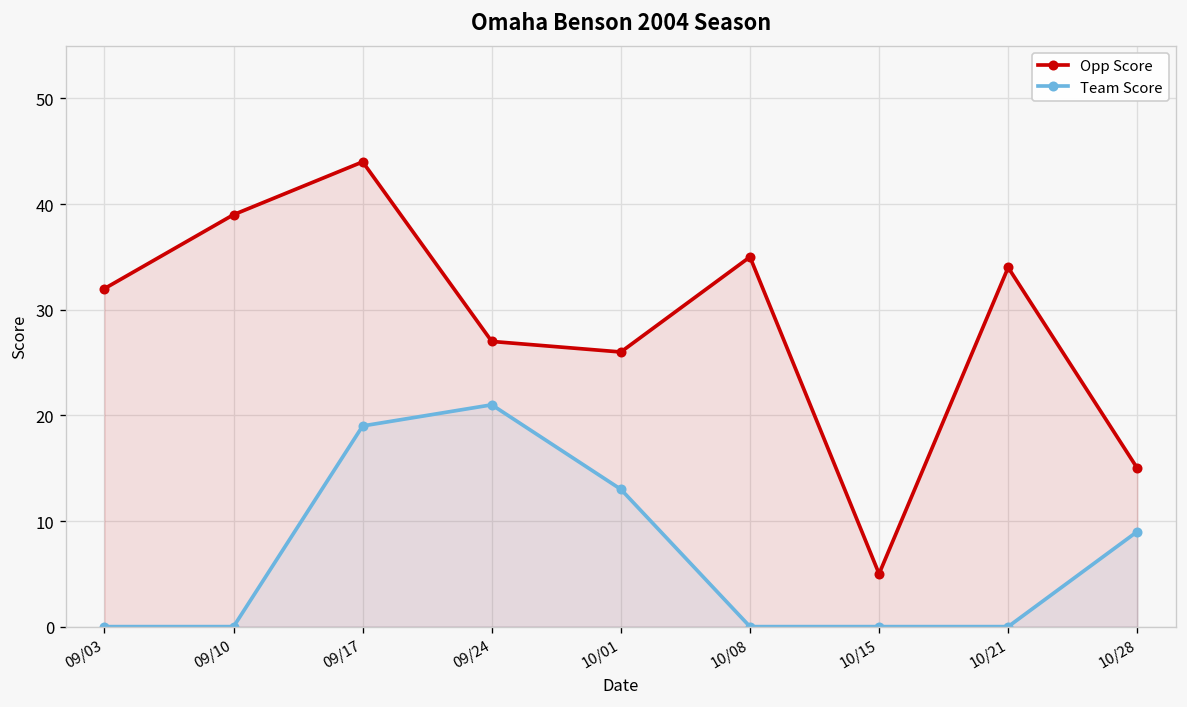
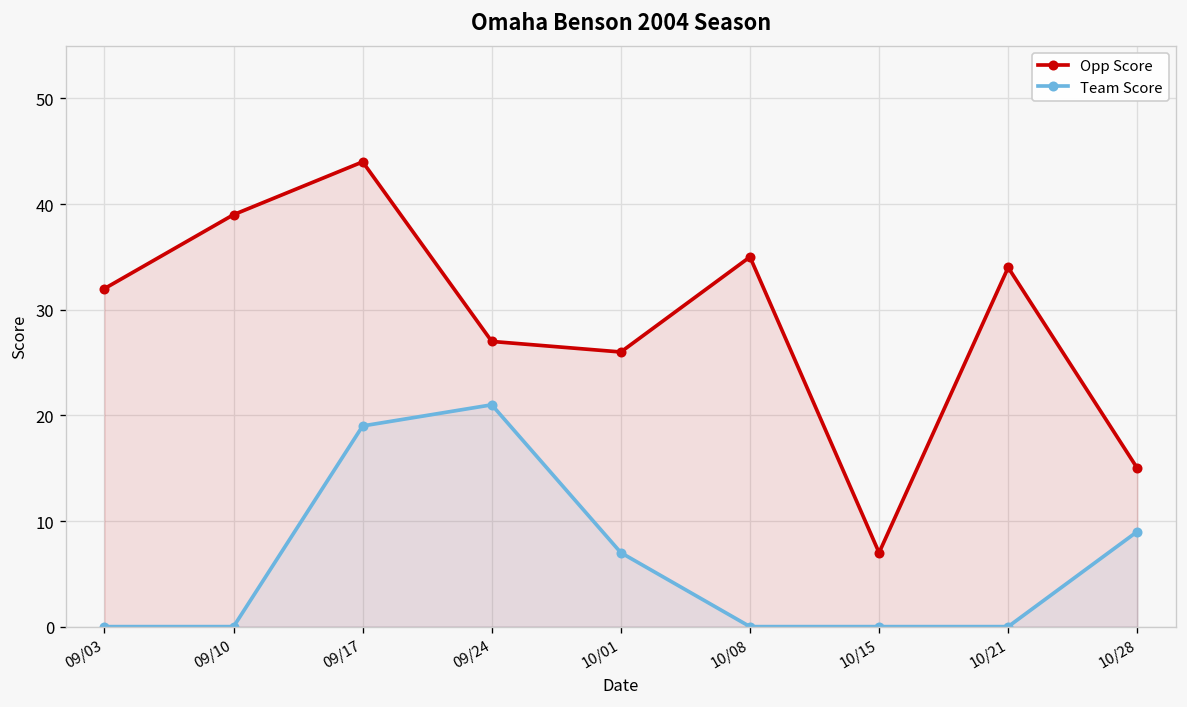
  {
    "Opp Score": {
      "09/03": 32,
      "09/10": 39,
      "09/17": 44,
      "09/24": 27,
      "10/01": 26,
      "10/08": 35,
-     "10/15": 5,
+     "10/15": 7,
      "10/21": 34,
      "10/28": 15
    },
    "Team Score": {
      "09/03": 0,
      "09/10": 0,
      "09/17": 19,
      "09/24": 21,
-     "10/01": 13,
+     "10/01": 7,
      "10/08": 0,
      "10/15": 0,
      "10/21": 0,
      "10/28": 9
    }
  }
